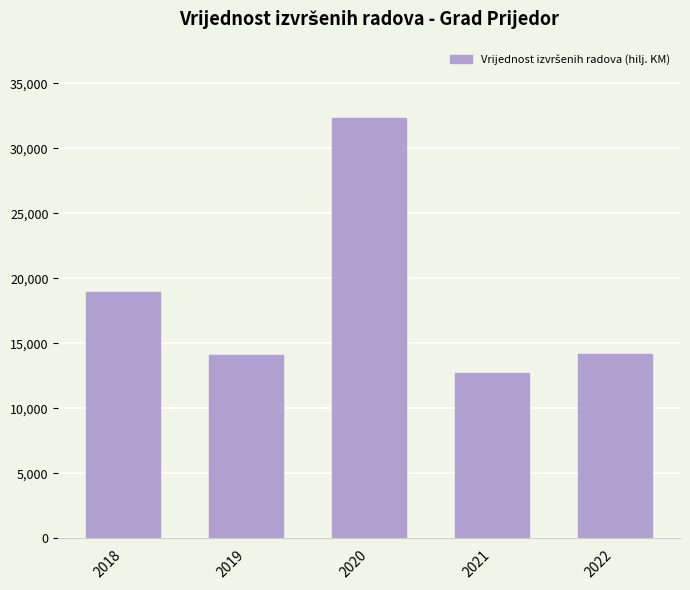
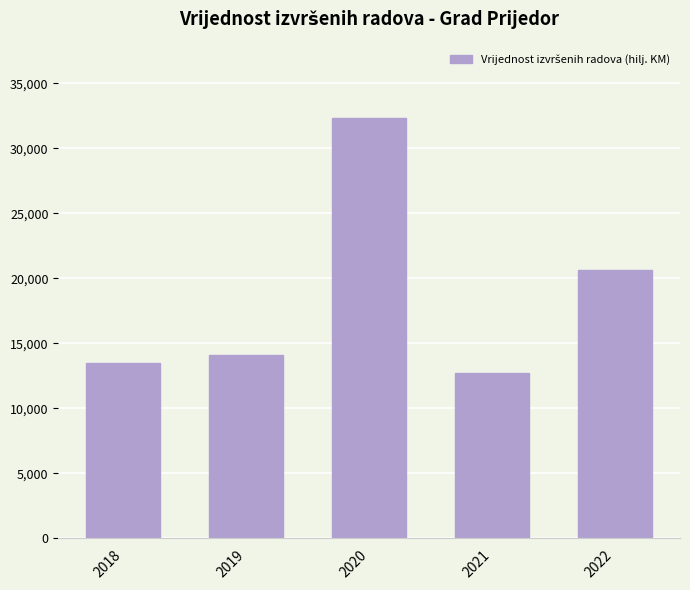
  {
-   "2018": "18,900",
+   "2018": "13,500",
    "2019": "14,100",
    "2020": "32,300",
    "2021": "12,800",
-   "2022": "14,200"
+   "2022": "20,700"
  }
